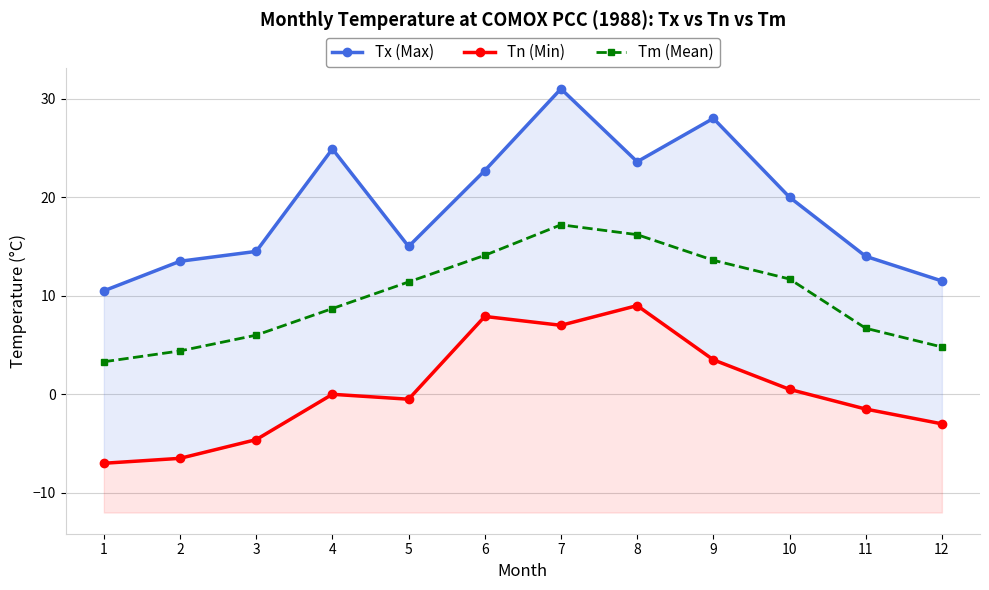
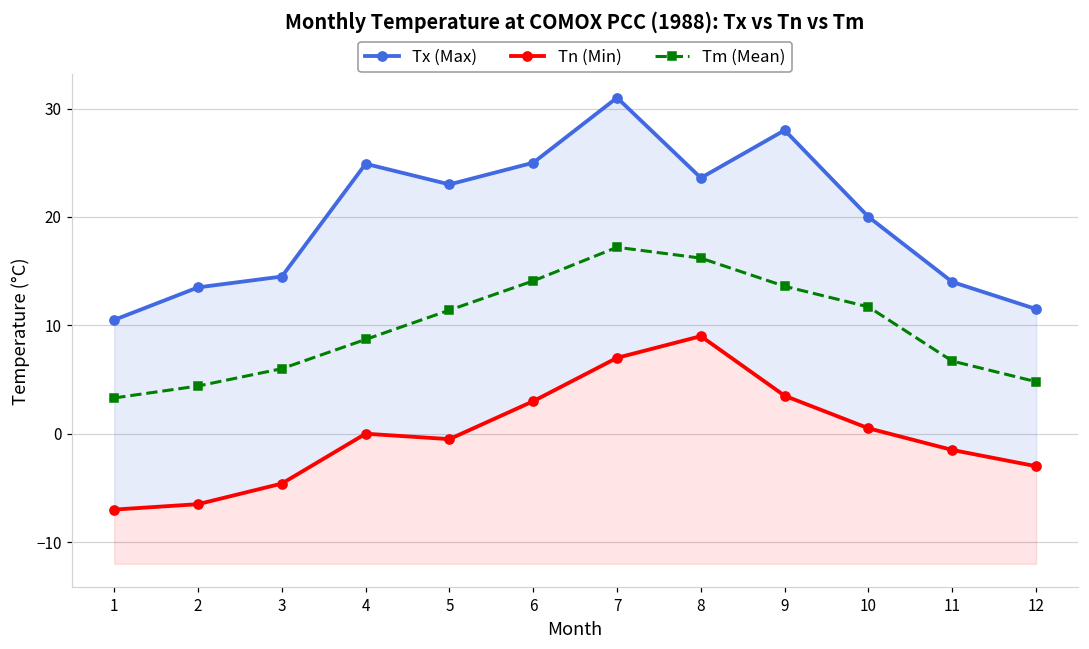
  {
    "Tx (Max)": {
      "1": 11,
      "2": 14,
      "3": 15,
      "4": 25,
-     "5": 15,
-     "6": 23,
+     "5": 23,
+     "6": 25,
      "7": 31,
      "8": 24,
      "9": 28,
      "10": 20,
      "11": 14,
      "12": 12
    },
    "Tn (Min)": {
      "1": -7,
      "2": -7,
      "3": -5,
      "4": 0,
      "5": -1,
-     "6": 8,
+     "6": 3,
      "7": 7,
      "8": 9,
      "9": 4,
      "10": 1,
      "11": -2,
      "12": -3
    },
    "Tm (Mean)": {
      "1": 3,
      "2": 4,
      "3": 6,
      "4": 9,
      "5": 11,
      "6": 14,
      "7": 17,
      "8": 16,
      "9": 14,
      "10": 12,
      "11": 7,
      "12": 5
    }
  }
